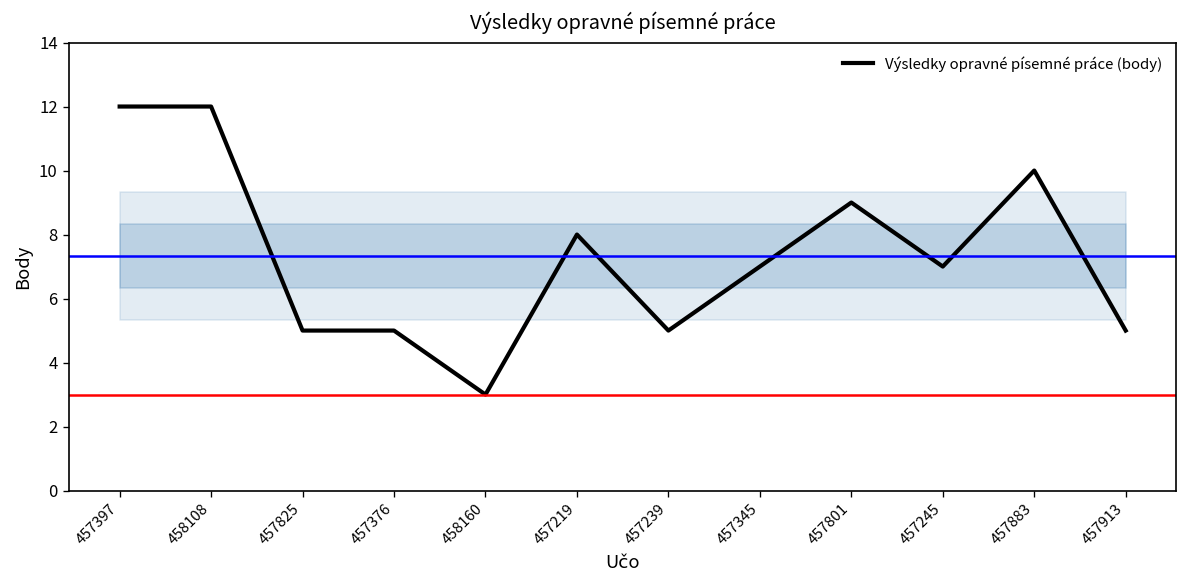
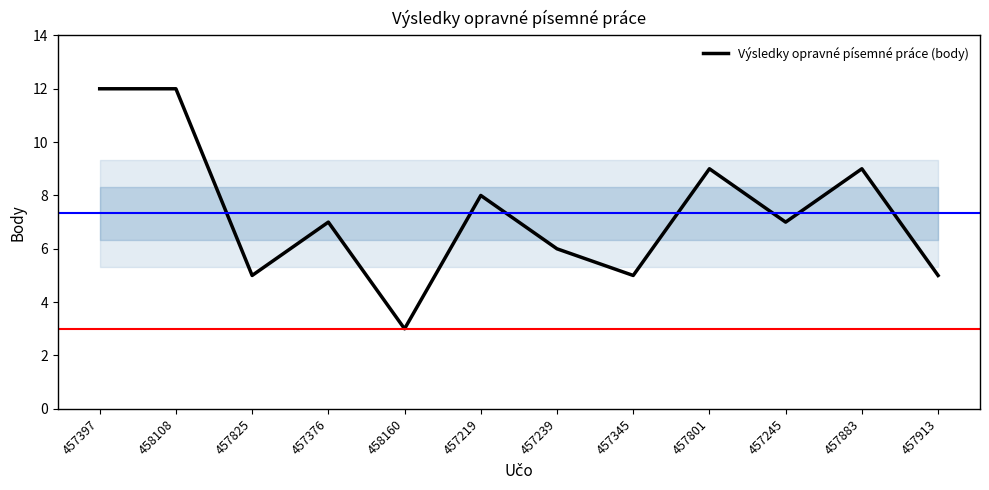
  {
    "Výsledky opravné písemné práce (body)": {
      "457397": 12,
      "458108": 12,
      "457825": 5,
-     "457376": 5,
+     "457376": 7,
      "458160": 3,
      "457219": 8,
-     "457239": 5,
-     "457345": 7,
+     "457239": 6,
+     "457345": 5,
      "457801": 9,
      "457245": 7,
-     "457883": 10,
+     "457883": 9,
      "457913": 5
    }
  }
